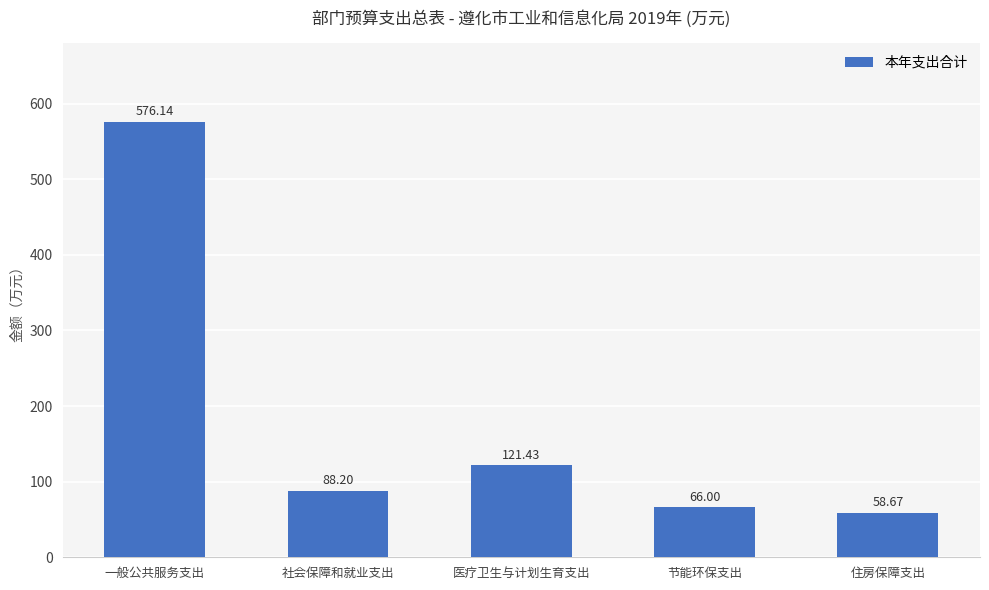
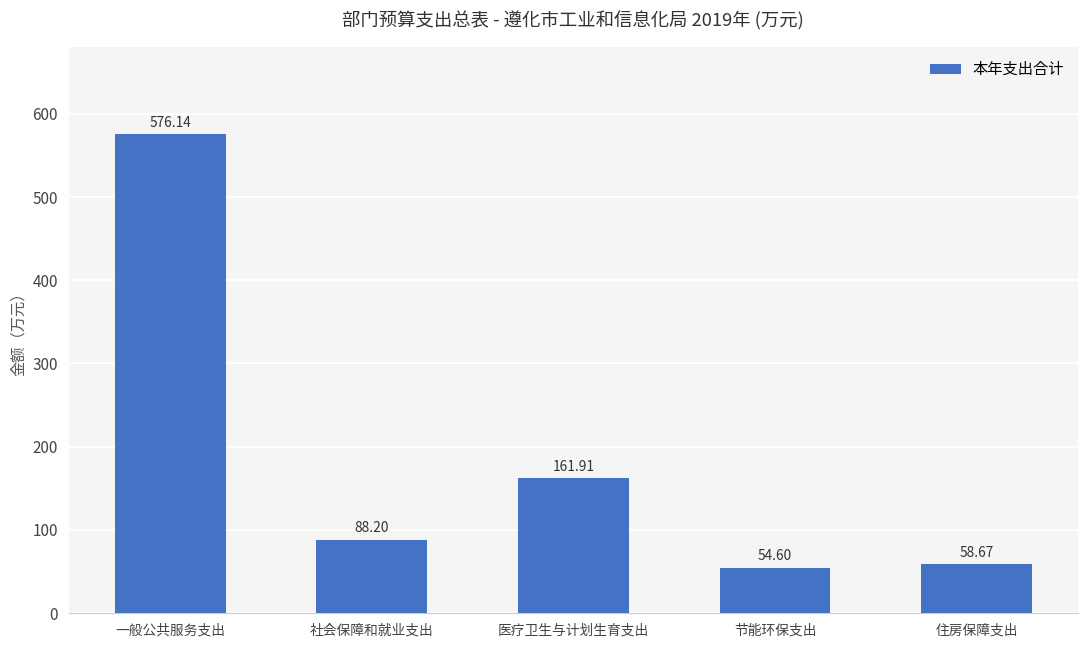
  {
    "一般公共服务支出": 576.14,
    "社会保障和就业支出": 88.20,
-   "医疗卫生与计划生育支出": 121.43,
-   "节能环保支出": 66.00,
+   "医疗卫生与计划生育支出": 161.91,
+   "节能环保支出": 54.60,
    "住房保障支出": 58.67
  }
